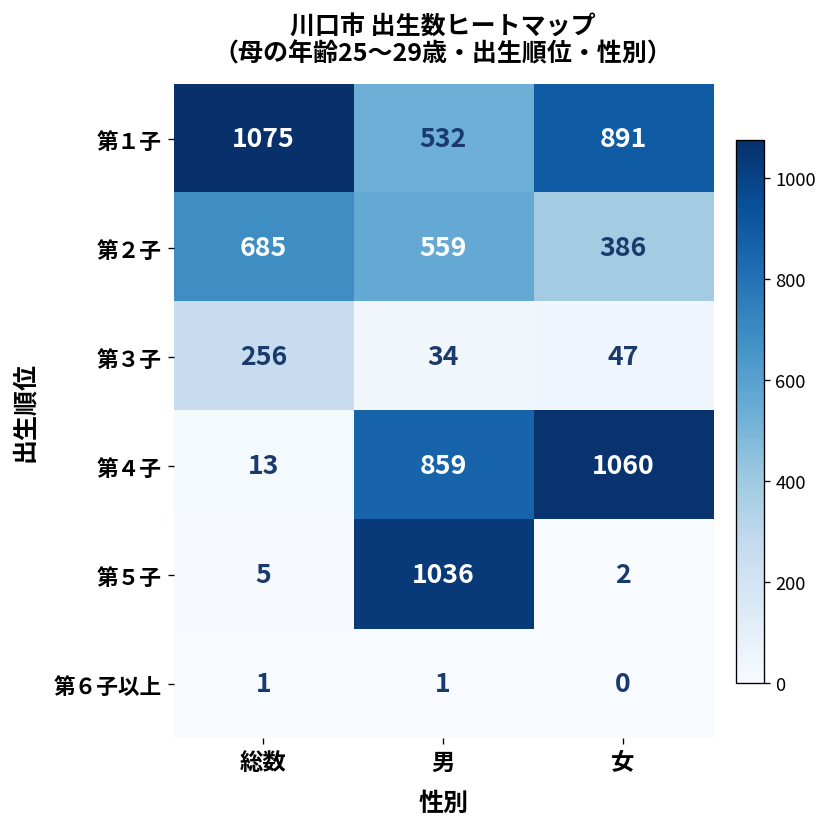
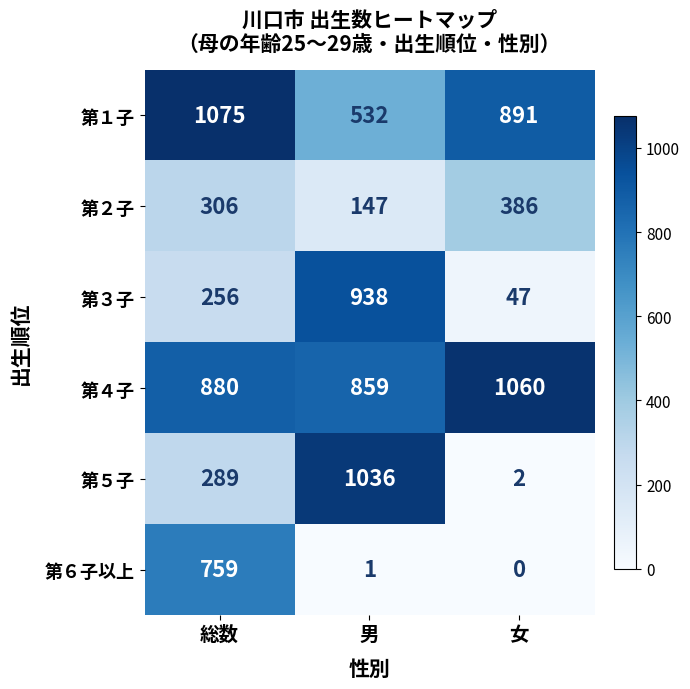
  {
    "第１子": {
      "総数": 1075,
      "男": 532,
      "女": 891
    },
    "第２子": {
-     "総数": 685,
-     "男": 559,
+     "総数": 306,
+     "男": 147,
      "女": 386
    },
    "第３子": {
      "総数": 256,
-     "男": 34,
+     "男": 938,
      "女": 47
    },
    "第４子": {
-     "総数": 13,
+     "総数": 880,
      "男": 859,
      "女": 1060
    },
    "第５子": {
-     "総数": 5,
+     "総数": 289,
      "男": 1036,
      "女": 2
    },
    "第６子以上": {
-     "総数": 1,
+     "総数": 759,
      "男": 1,
      "女": 0
    }
  }
